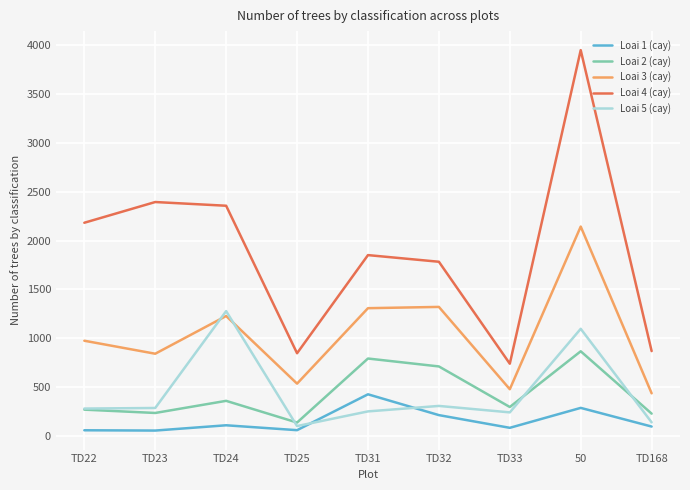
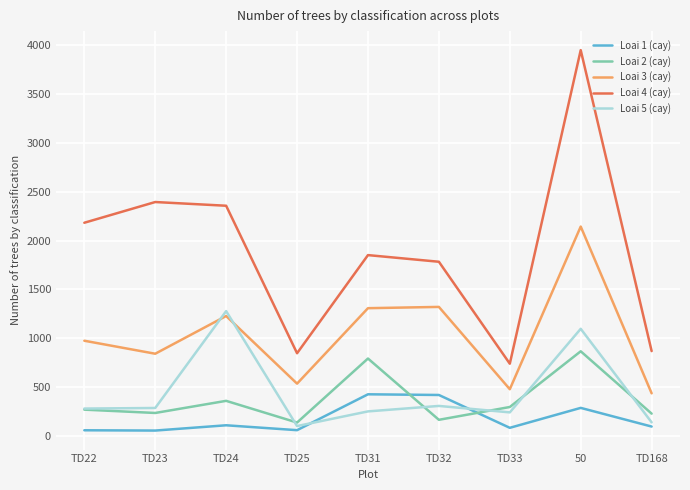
  {
    "Loai 1 (cay)": {
      "TD22": 100,
      "TD23": 100,
      "TD24": 100,
      "TD25": 100,
      "TD31": 400,
-     "TD32": 200,
+     "TD32": 400,
      "TD33": 100,
      "50": 300,
      "TD168": 100
    },
    "Loai 2 (cay)": {
      "TD23": 200,
      "TD24": 400,
      "TD25": 100,
      "TD31": 800,
-     "TD32": 700,
+     "TD32": 200,
      "TD33": 300,
      "50": 900,
      "TD168": 200
    },
    "Loai 5 (cay)": {
      "TD23": 300,
      "TD24": 1300,
      "TD25": 100,
      "TD31": 300,
      "TD32": 300,
      "TD33": 200,
      "50": 1100,
      "TD168": 100
    }
  }
